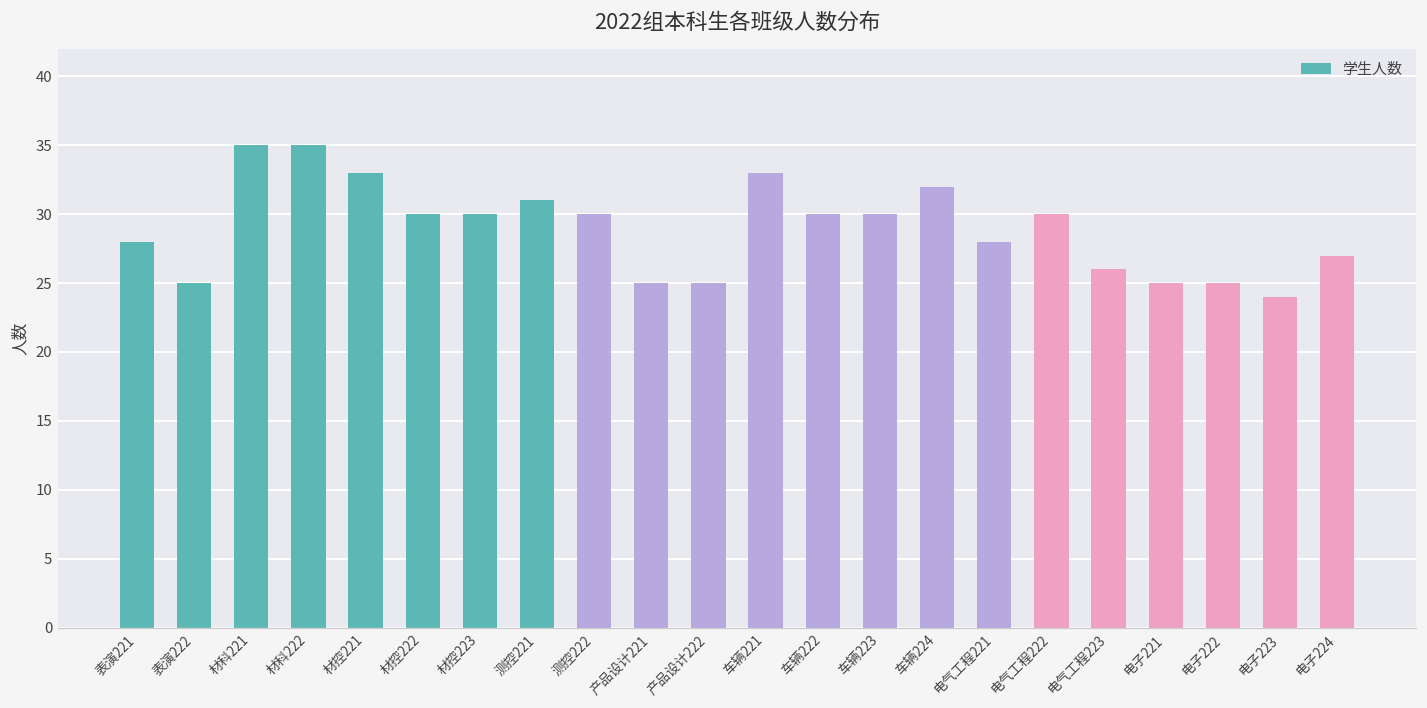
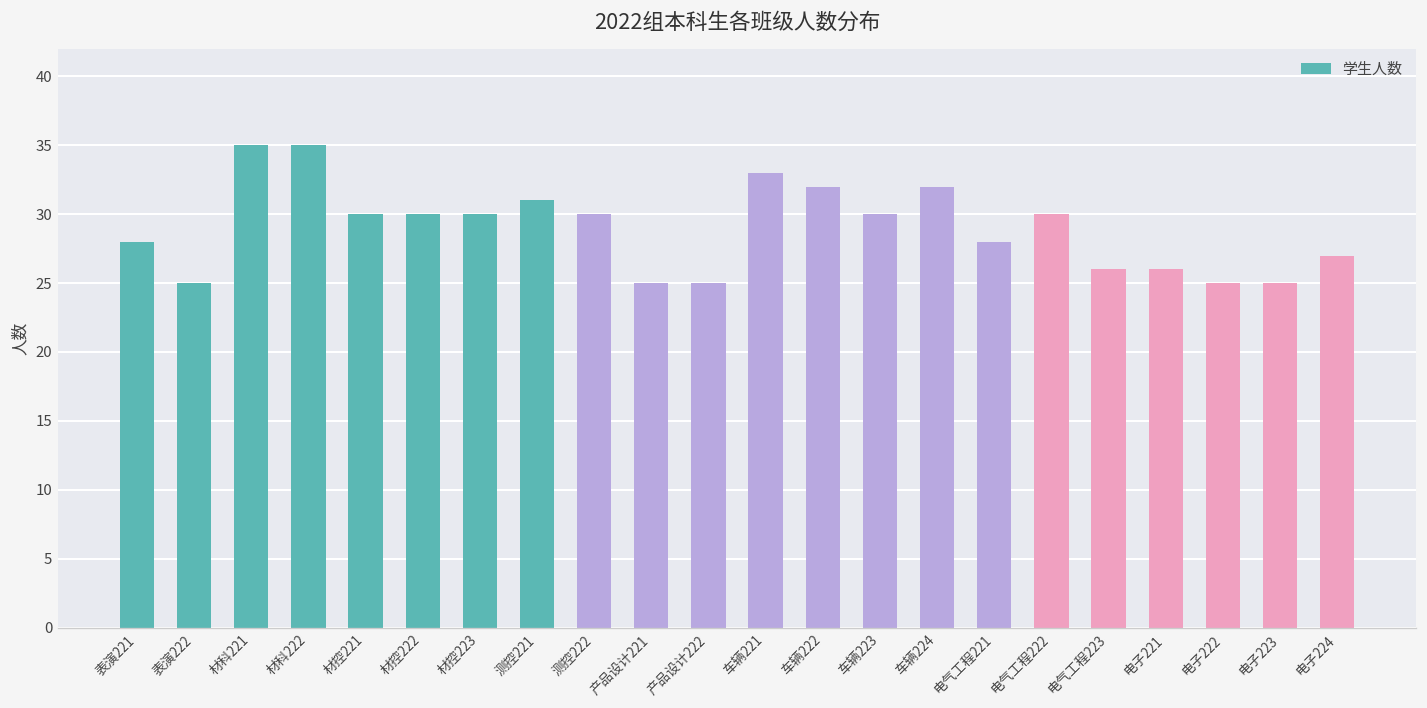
  {
    "表演221": 28,
    "表演222": 25,
    "材科221": 35,
    "材科222": 35,
-   "材控221": 33,
+   "材控221": 30,
    "材控222": 30,
    "材控223": 30,
    "测控221": 31,
    "测控222": 30,
    "产品设计221": 25,
    "产品设计222": 25,
    "车辆221": 33,
-   "车辆222": 30,
+   "车辆222": 32,
    "车辆223": 30,
    "车辆224": 32,
    "电气工程221": 28,
    "电气工程222": 30,
    "电气工程223": 26,
-   "电子221": 25,
+   "电子221": 26,
    "电子222": 25,
-   "电子223": 24,
+   "电子223": 25,
    "电子224": 27
  }
